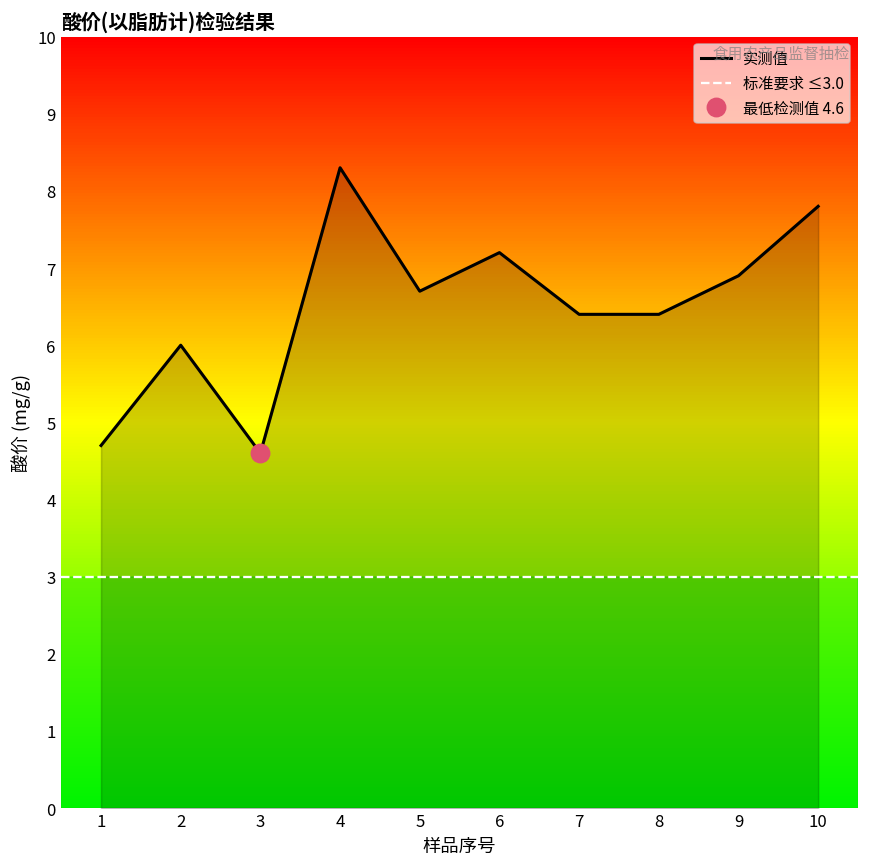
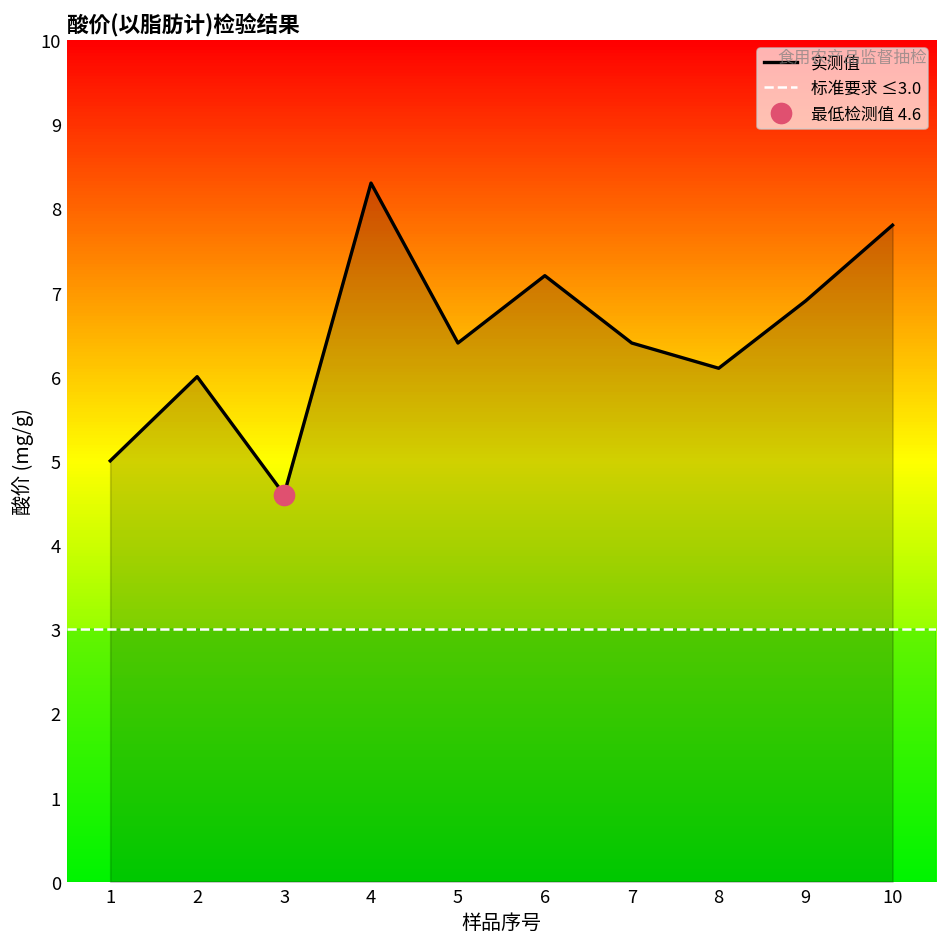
  {
    "实测值": {
-     "1": 4.7,
+     "1": 5.0,
      "2": 6.0,
      "4": 8.3,
-     "5": 6.7,
+     "5": 6.4,
      "6": 7.2,
      "7": 6.4,
-     "8": 6.4,
+     "8": 6.1,
      "9": 6.9,
      "10": 7.8
    }
  }
